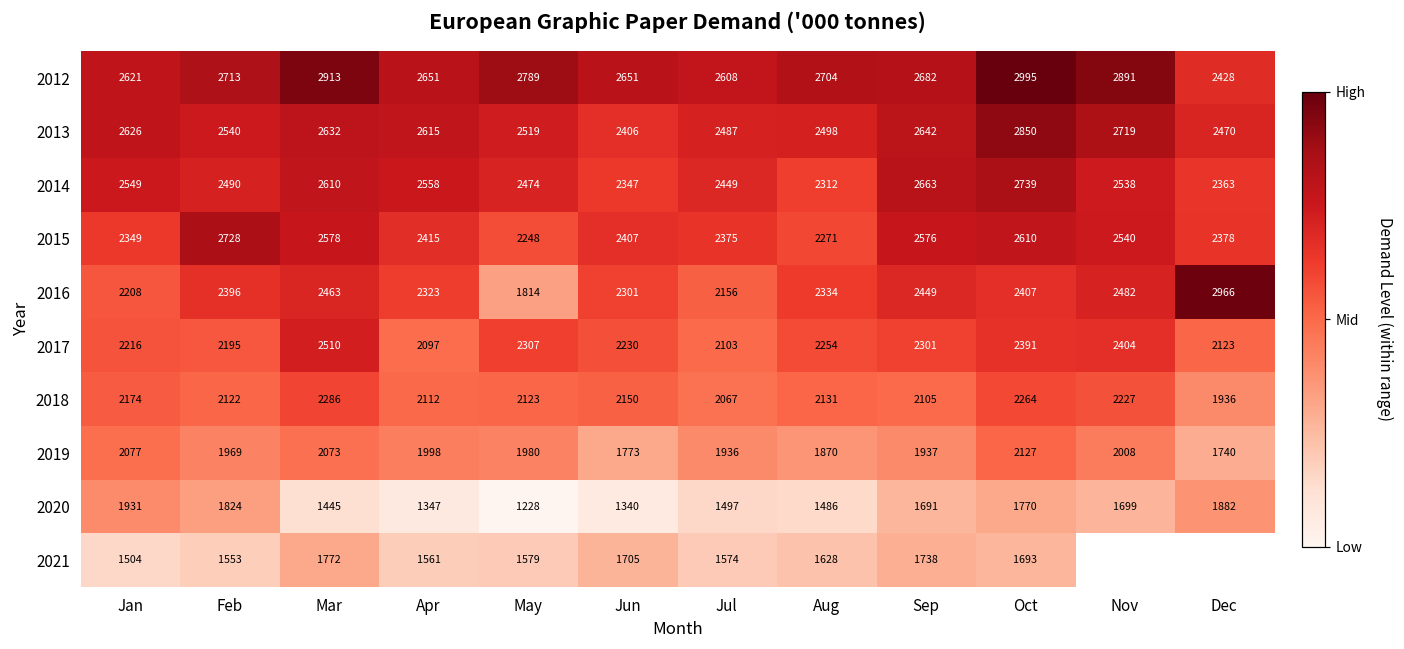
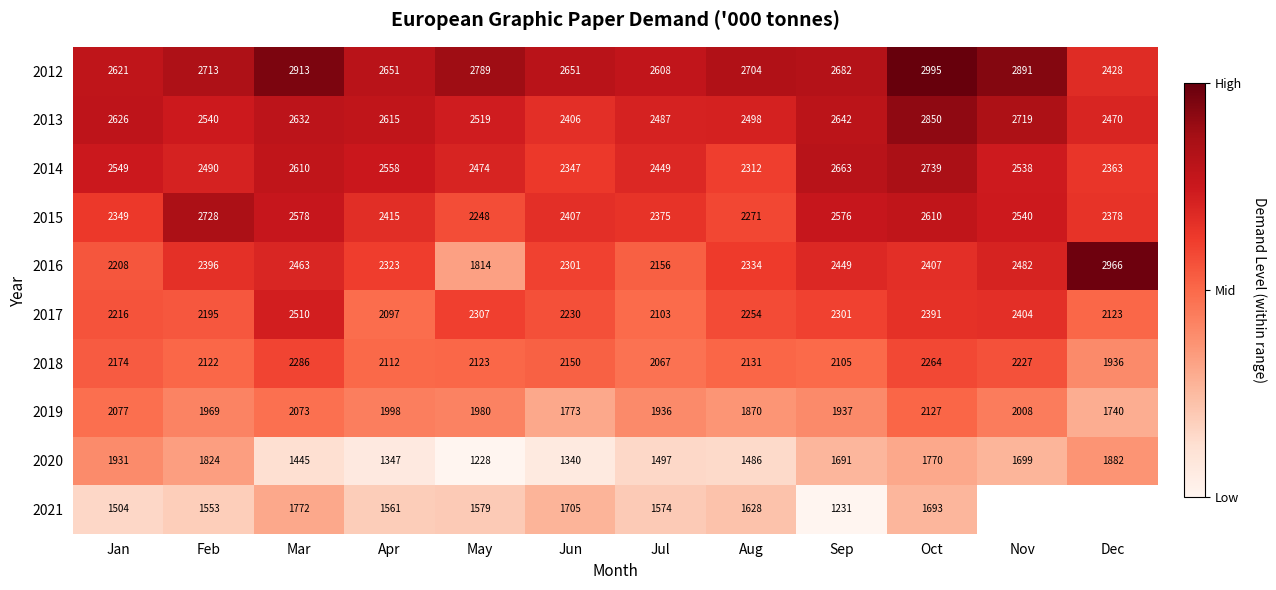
  {
    "2012": {
      "Jan": 2621,
      "Feb": 2713,
      "Mar": 2913,
      "Apr": 2651,
      "May": 2789,
      "Jun": 2651,
      "Jul": 2608,
      "Aug": 2704,
      "Sep": 2682,
      "Oct": 2995,
      "Nov": 2891,
      "Dec": 2428
    },
    "2013": {
      "Jan": 2626,
      "Feb": 2540,
      "Mar": 2632,
      "Apr": 2615,
      "May": 2519,
      "Jun": 2406,
      "Jul": 2487,
      "Aug": 2498,
      "Sep": 2642,
      "Oct": 2850,
      "Nov": 2719,
      "Dec": 2470
    },
    "2014": {
      "Jan": 2549,
      "Feb": 2490,
      "Mar": 2610,
      "Apr": 2558,
      "May": 2474,
      "Jun": 2347,
      "Jul": 2449,
      "Aug": 2312,
      "Sep": 2663,
      "Oct": 2739,
      "Nov": 2538,
      "Dec": 2363
    },
    "2015": {
      "Jan": 2349,
      "Feb": 2728,
      "Mar": 2578,
      "Apr": 2415,
      "May": 2248,
      "Jun": 2407,
      "Jul": 2375,
      "Aug": 2271,
      "Sep": 2576,
      "Oct": 2610,
      "Nov": 2540,
      "Dec": 2378
    },
    "2016": {
      "Jan": 2208,
      "Feb": 2396,
      "Mar": 2463,
      "Apr": 2323,
      "May": 1814,
      "Jun": 2301,
      "Jul": 2156,
      "Aug": 2334,
      "Sep": 2449,
      "Oct": 2407,
      "Nov": 2482,
      "Dec": 2966
    },
    "2017": {
      "Jan": 2216,
      "Feb": 2195,
      "Mar": 2510,
      "Apr": 2097,
      "May": 2307,
      "Jun": 2230,
      "Jul": 2103,
      "Aug": 2254,
      "Sep": 2301,
      "Oct": 2391,
      "Nov": 2404,
      "Dec": 2123
    },
    "2018": {
      "Jan": 2174,
      "Feb": 2122,
      "Mar": 2286,
      "Apr": 2112,
      "May": 2123,
      "Jun": 2150,
      "Jul": 2067,
      "Aug": 2131,
      "Sep": 2105,
      "Oct": 2264,
      "Nov": 2227,
      "Dec": 1936
    },
    "2019": {
      "Jan": 2077,
      "Feb": 1969,
      "Mar": 2073,
      "Apr": 1998,
      "May": 1980,
      "Jun": 1773,
      "Jul": 1936,
      "Aug": 1870,
      "Sep": 1937,
      "Oct": 2127,
      "Nov": 2008,
      "Dec": 1740
    },
    "2020": {
      "Jan": 1931,
      "Feb": 1824,
      "Mar": 1445,
      "Apr": 1347,
      "May": 1228,
      "Jun": 1340,
      "Jul": 1497,
      "Aug": 1486,
      "Sep": 1691,
      "Oct": 1770,
      "Nov": 1699,
      "Dec": 1882
    },
    "2021": {
      "Jan": 1504,
      "Feb": 1553,
      "Mar": 1772,
      "Apr": 1561,
      "May": 1579,
      "Jun": 1705,
      "Jul": 1574,
      "Aug": 1628,
-     "Sep": 1738,
+     "Sep": 1231,
      "Oct": 1693
    }
  }
